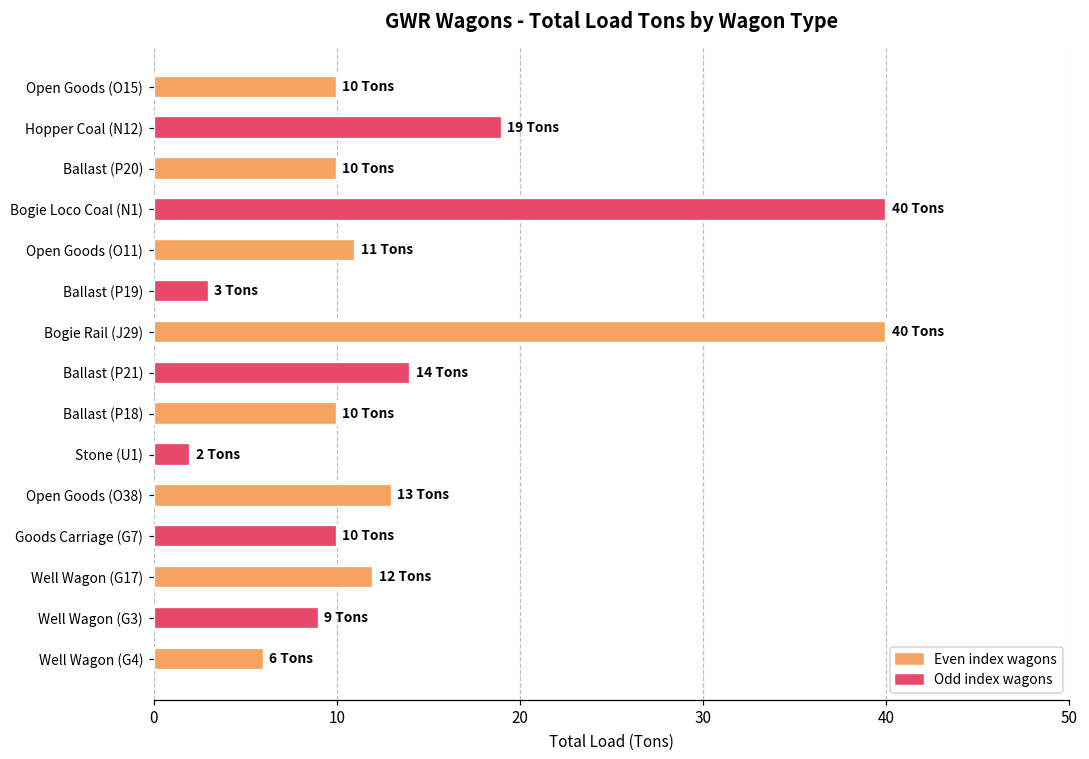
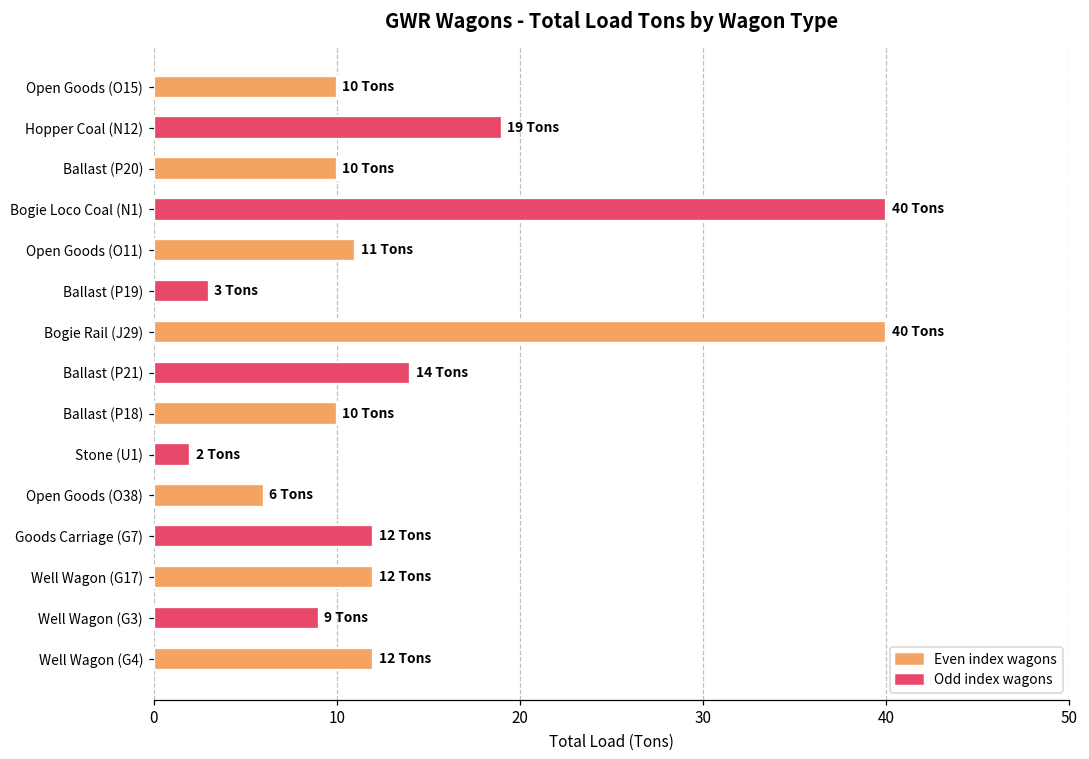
  {
    "Open Goods (O15)": 10,
    "Hopper Coal (N12)": 19,
    "Ballast (P20)": 10,
    "Bogie Loco Coal (N1)": 40,
    "Open Goods (O11)": 11,
    "Ballast (P19)": 3,
    "Bogie Rail (J29)": 40,
    "Ballast (P21)": 14,
    "Ballast (P18)": 10,
    "Stone (U1)": 2,
-   "Open Goods (O38)": 13,
-   "Goods Carriage (G7)": 10,
+   "Open Goods (O38)": 6,
+   "Goods Carriage (G7)": 12,
    "Well Wagon (G17)": 12,
    "Well Wagon (G3)": 9,
-   "Well Wagon (G4)": 6
+   "Well Wagon (G4)": 12
  }
